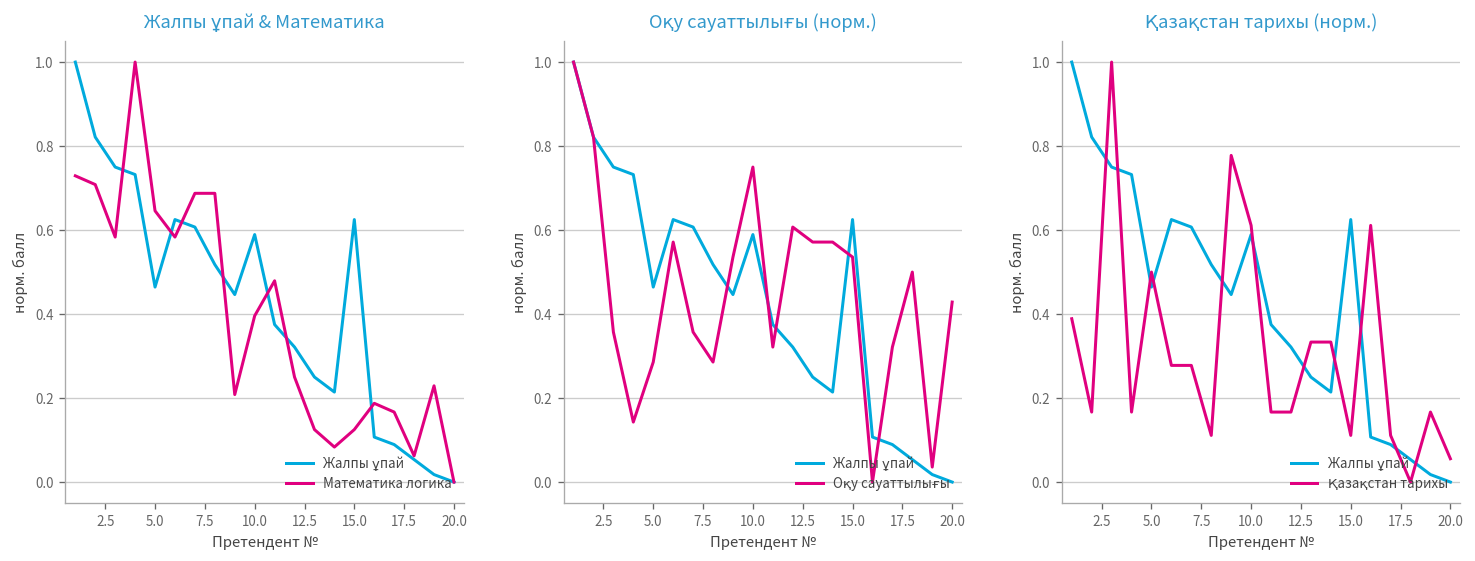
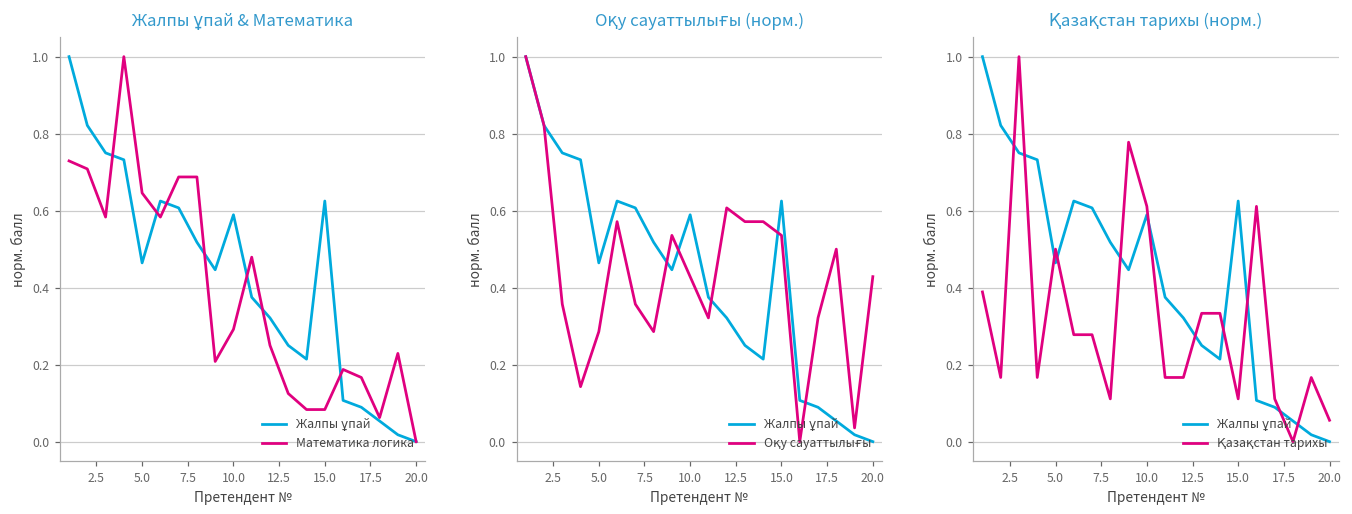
  {
    "Жалпы ұпай & Математика": {
      "Жалпы ұпай": {
        "5.0": 0.46,
        "10.0": 0.59,
        "15.0": 0.63
      },
      "Математика логика": {
        "5.0": 0.65,
-       "10.0": 0.40,
-       "15.0": 0.13
+       "10.0": 0.29,
+       "15.0": 0.08
      }
    },
    "Оқу сауаттылығы (норм.)": {
      "Жалпы ұпай": {
        "5.0": 0.46,
        "10.0": 0.59,
        "15.0": 0.63,
        "20.0": 0.00
      },
      "Оқу сауаттылығы": {
        "5.0": 0.29,
-       "10.0": 0.75,
+       "10.0": 0.43,
        "15.0": 0.54,
        "20.0": 0.43
      }
    },
    "Қазақстан тарихы (норм.)": {
      "Жалпы ұпай": {
        "5.0": 0.46,
        "10.0": 0.59,
        "15.0": 0.63,
        "20.0": 0.00
      },
      "Қазақстан тарихы": {
        "5.0": 0.50,
        "10.0": 0.61,
        "15.0": 0.11,
        "20.0": 0.06
      }
    }
  }
